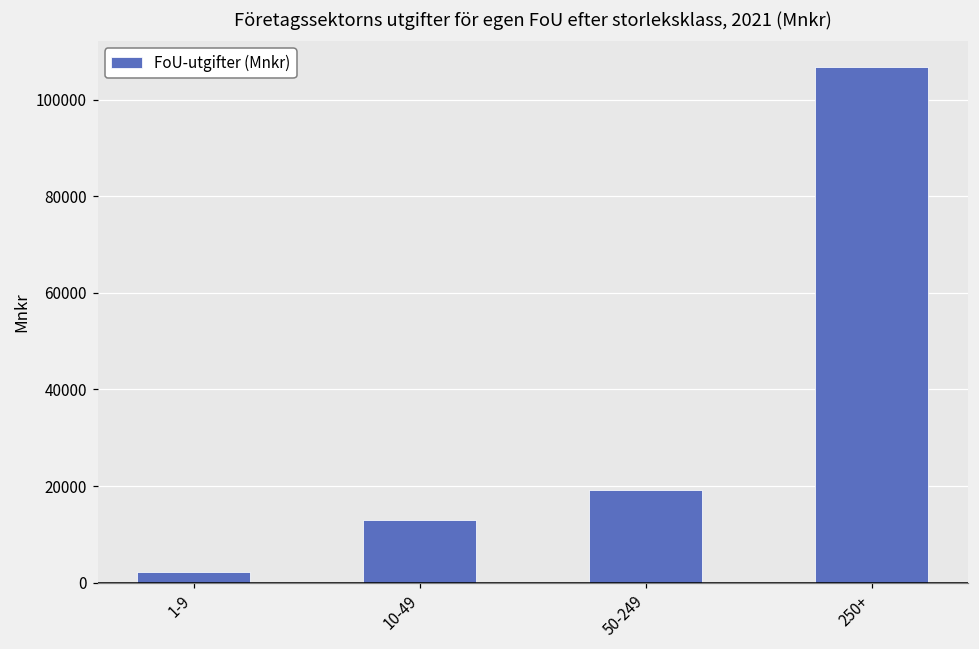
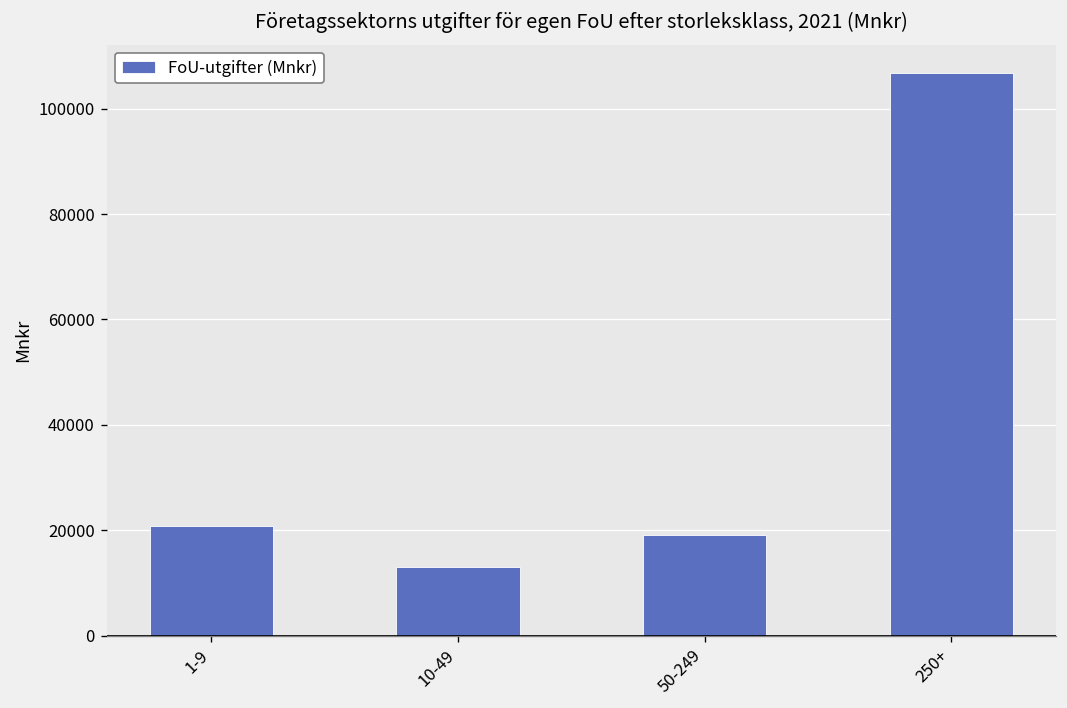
  {
-   "1-9": 2000,
+   "1-9": 21000,
    "10-49": 13000,
    "50-249": 19000,
    "250+": 107000
  }
